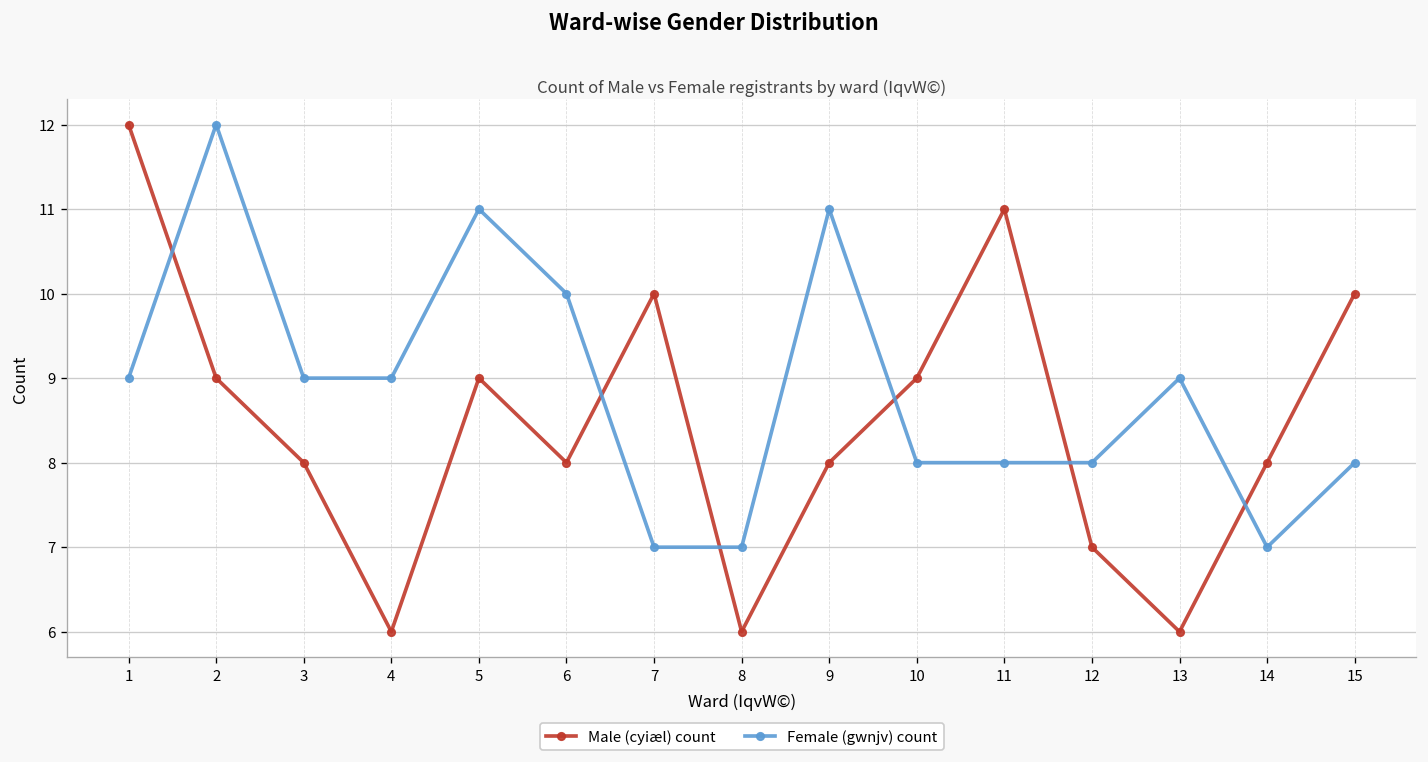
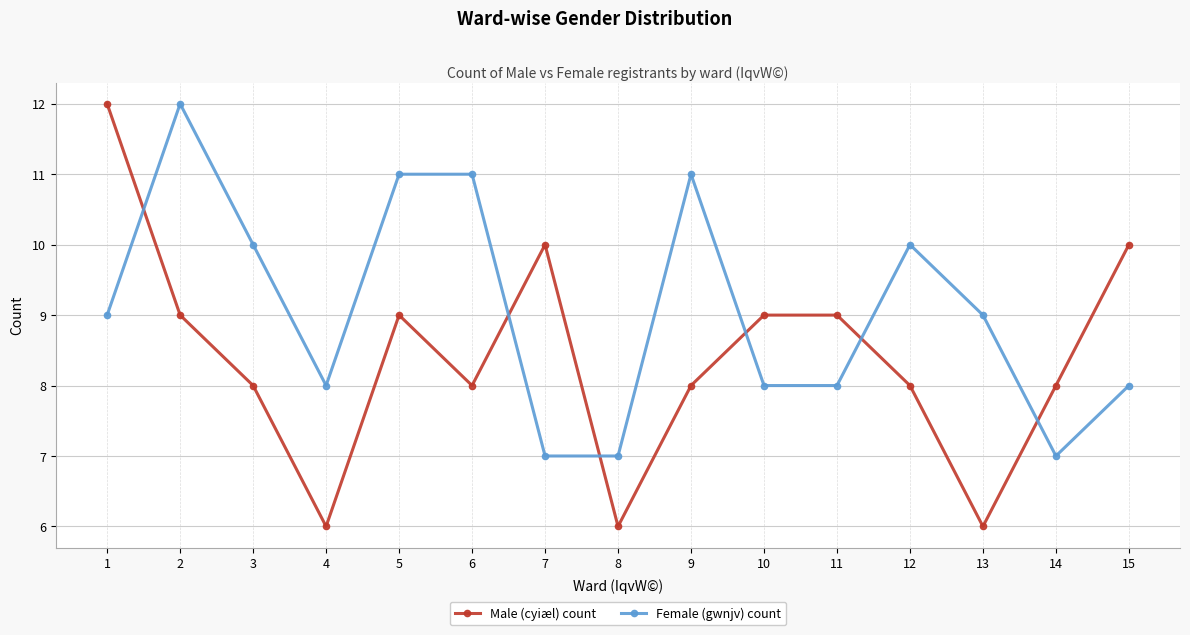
  {
    "Male (cyiæl) count": {
      "1": 12,
      "2": 9,
      "3": 8,
      "4": 6,
      "5": 9,
      "6": 8,
      "7": 10,
      "8": 6,
      "9": 8,
      "10": 9,
-     "11": 11,
-     "12": 7,
+     "11": 9,
+     "12": 8,
      "13": 6,
      "14": 8,
      "15": 10
    },
    "Female (gwnjv) count": {
      "1": 9,
      "2": 12,
-     "3": 9,
-     "4": 9,
+     "3": 10,
+     "4": 8,
      "5": 11,
-     "6": 10,
+     "6": 11,
      "7": 7,
      "8": 7,
      "9": 11,
      "10": 8,
      "11": 8,
-     "12": 8,
+     "12": 10,
      "13": 9,
      "14": 7,
      "15": 8
    }
  }
